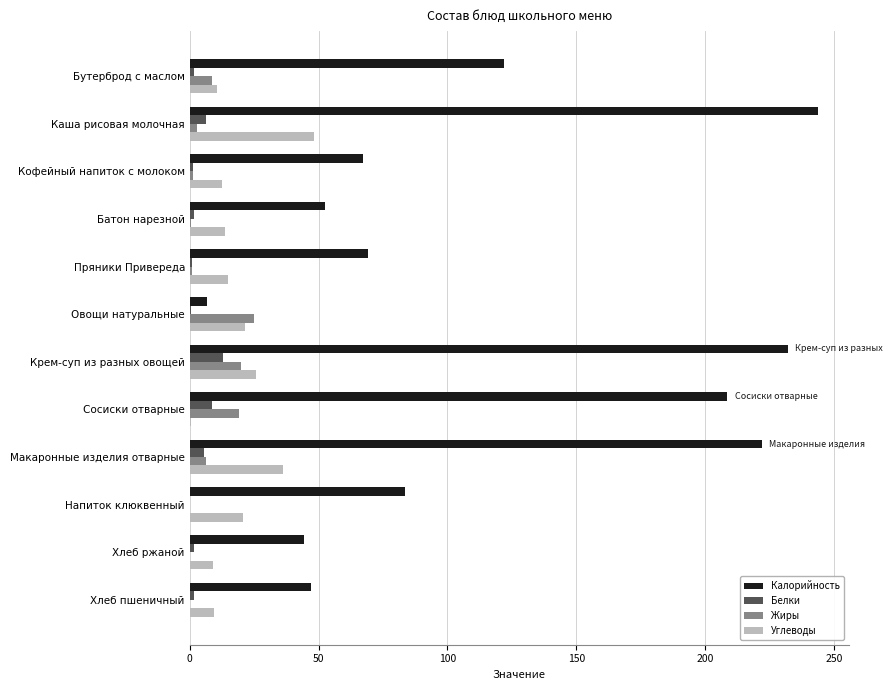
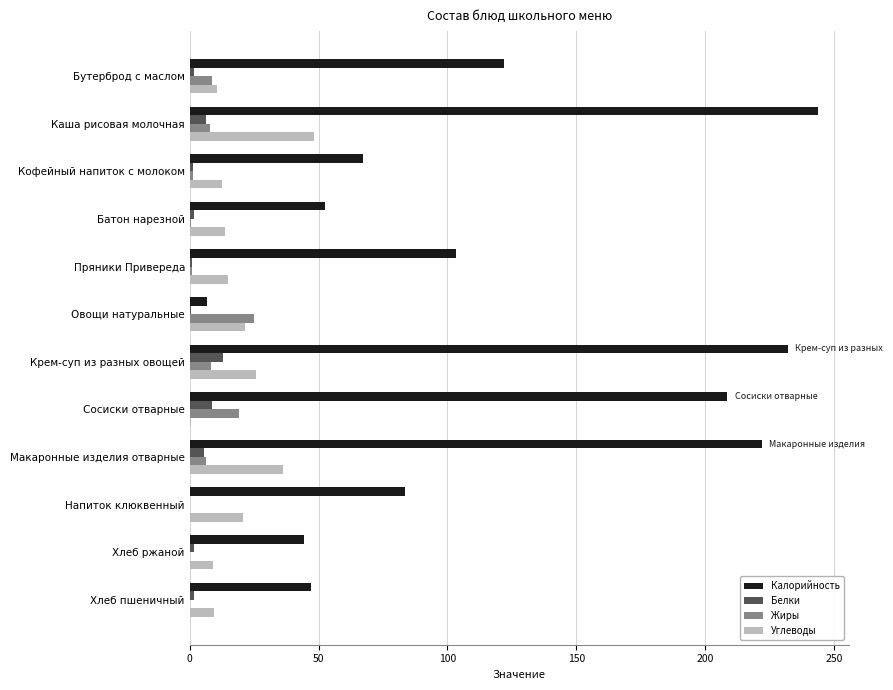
  {
    "Калорийность": {
      "Бутерброд с маслом": 122,
      "Каша рисовая молочная": 244,
      "Кофейный напиток с молоком": 67,
      "Батон нарезной": 52,
-     "Пряники Привереда": 69,
+     "Пряники Привереда": 103,
      "Овощи натуральные": 7,
      "Крем-суп из разных овощей": 232,
      "Сосиски отварные": 209,
      "Макаронные изделия отварные": 222,
      "Напиток клюквенный": 84,
      "Хлеб ржаной": 44,
      "Хлеб пшеничный": 47
    },
    "Белки": {
      "Бутерброд с маслом": 2,
      "Каша рисовая молочная": 6,
      "Кофейный напиток с молоком": 1,
      "Батон нарезной": 2,
      "Пряники Привереда": 1,
      "Крем-суп из разных овощей": 13,
      "Сосиски отварные": 9,
      "Макаронные изделия отварные": 6,
      "Хлеб ржаной": 2,
      "Хлеб пшеничный": 2
    },
    "Жиры": {
      "Бутерброд с маслом": 9,
-     "Каша рисовая молочная": 3,
+     "Каша рисовая молочная": 8,
      "Кофейный напиток с молоком": 1,
      "Овощи натуральные": 25,
-     "Крем-суп из разных овощей": 20,
+     "Крем-суп из разных овощей": 8,
      "Сосиски отварные": 19,
      "Макаронные изделия отварные": 6
    },
    "Углеводы": {
      "Бутерброд с маслом": 11,
      "Каша рисовая молочная": 48,
      "Кофейный напиток с молоком": 12,
      "Батон нарезной": 14,
      "Пряники Привереда": 15,
      "Овощи натуральные": 22,
      "Крем-суп из разных овощей": 26,
      "Макаронные изделия отварные": 36,
      "Напиток клюквенный": 21,
      "Хлеб ржаной": 9,
      "Хлеб пшеничный": 10
    }
  }
